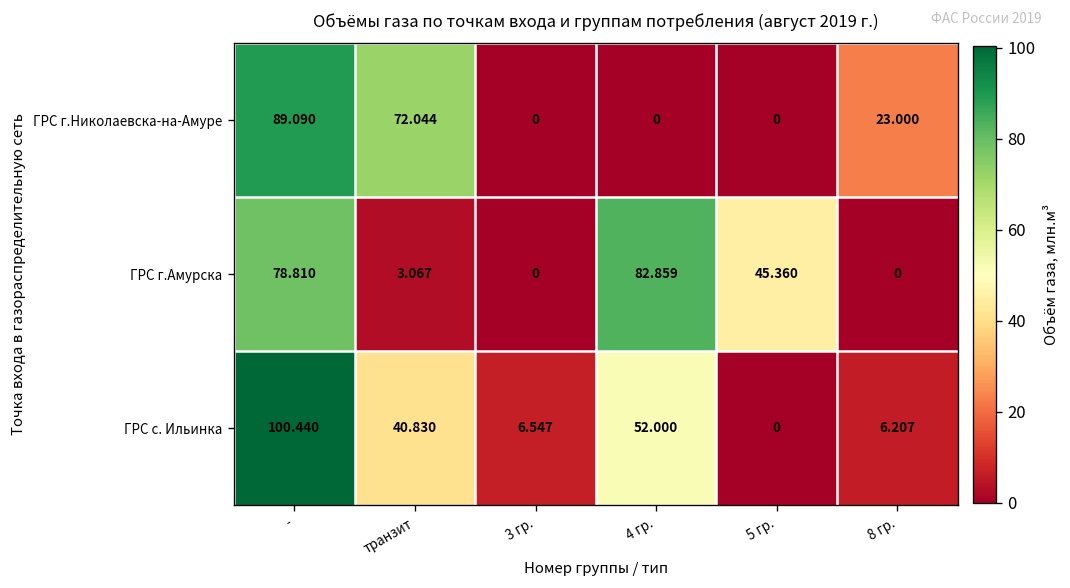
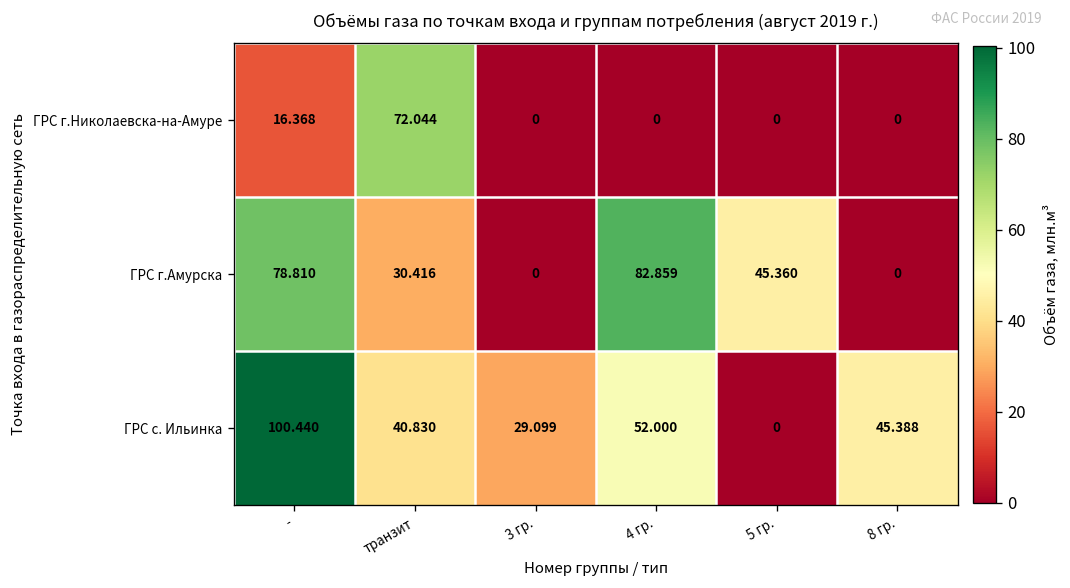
  {
    "ГРС г.Николаевска-на-Амуре": {
-     "-": 89.090,
+     "-": 16.368,
      "транзит": 72.044,
      "3 гр.": 0,
      "4 гр.": 0,
      "5 гр.": 0,
-     "8 гр.": 23.000
+     "8 гр.": 0
    },
    "ГРС г.Амурска": {
      "-": 78.810,
-     "транзит": 3.067,
+     "транзит": 30.416,
      "3 гр.": 0,
      "4 гр.": 82.859,
      "5 гр.": 45.360,
      "8 гр.": 0
    },
    "ГРС с. Ильинка": {
      "-": 100.440,
      "транзит": 40.830,
-     "3 гр.": 6.547,
+     "3 гр.": 29.099,
      "4 гр.": 52.000,
      "5 гр.": 0,
-     "8 гр.": 6.207
+     "8 гр.": 45.388
    }
  }
